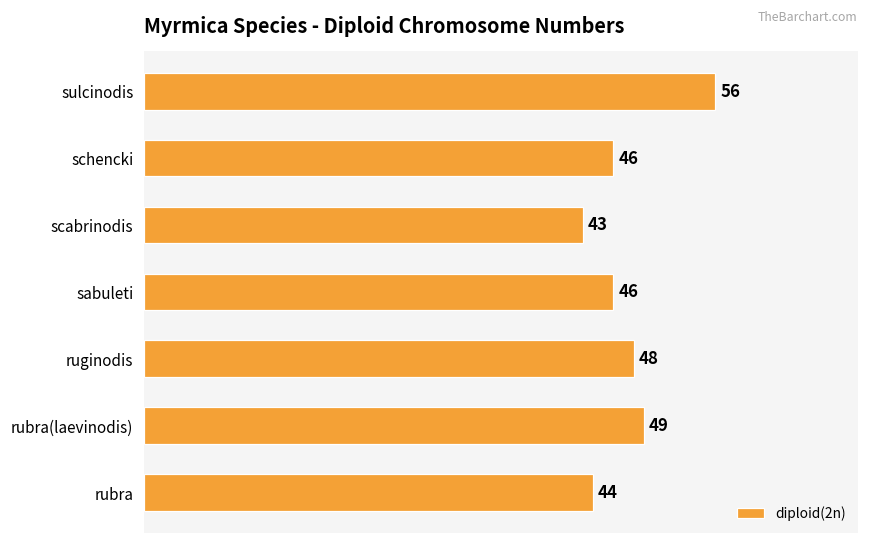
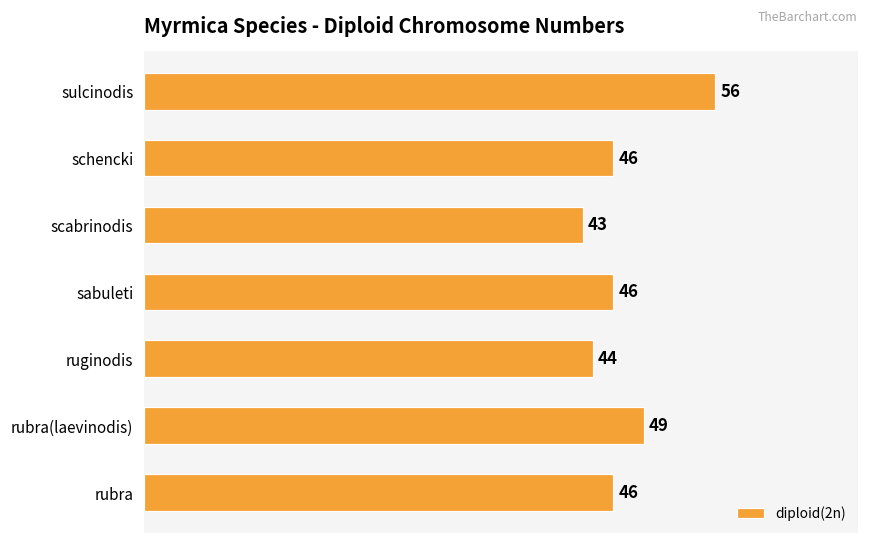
  {
    "sulcinodis": 56,
    "schencki": 46,
    "scabrinodis": 43,
    "sabuleti": 46,
-   "ruginodis": 48,
+   "ruginodis": 44,
    "rubra(laevinodis)": 49,
-   "rubra": 44
+   "rubra": 46
  }
